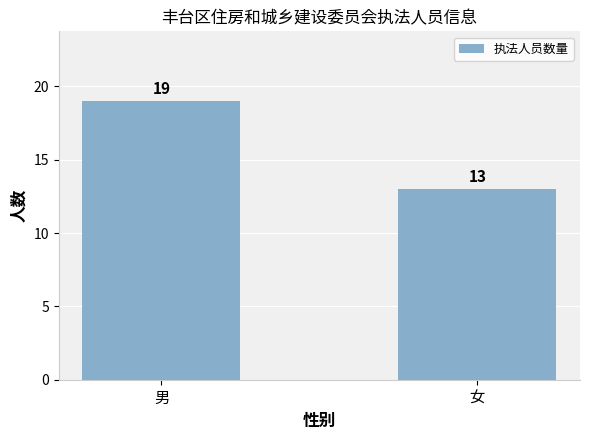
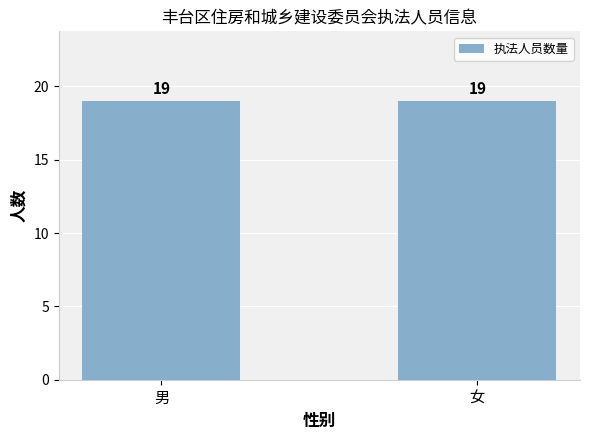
  {
    "男": 19,
-   "女": 13
+   "女": 19
  }
